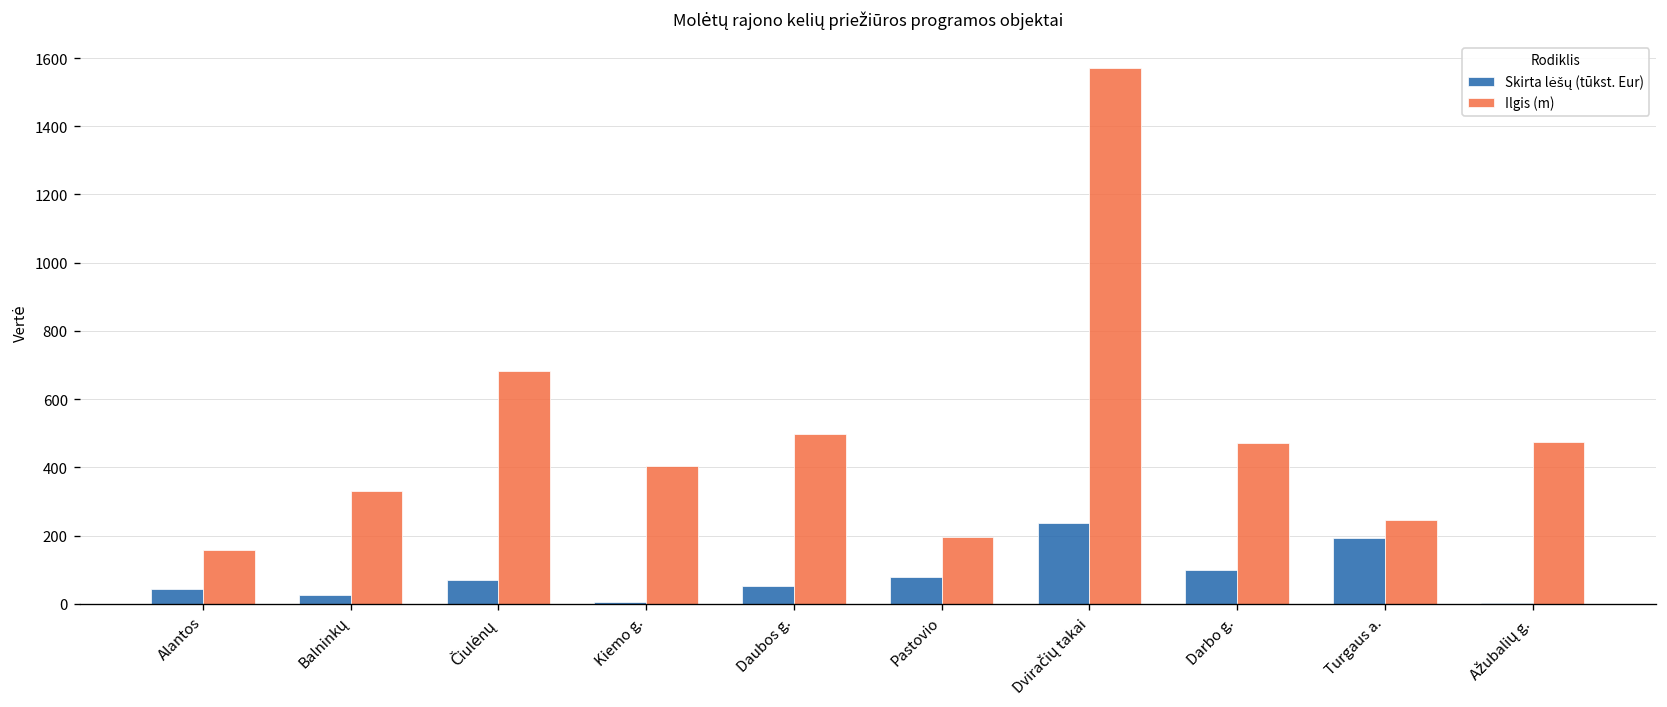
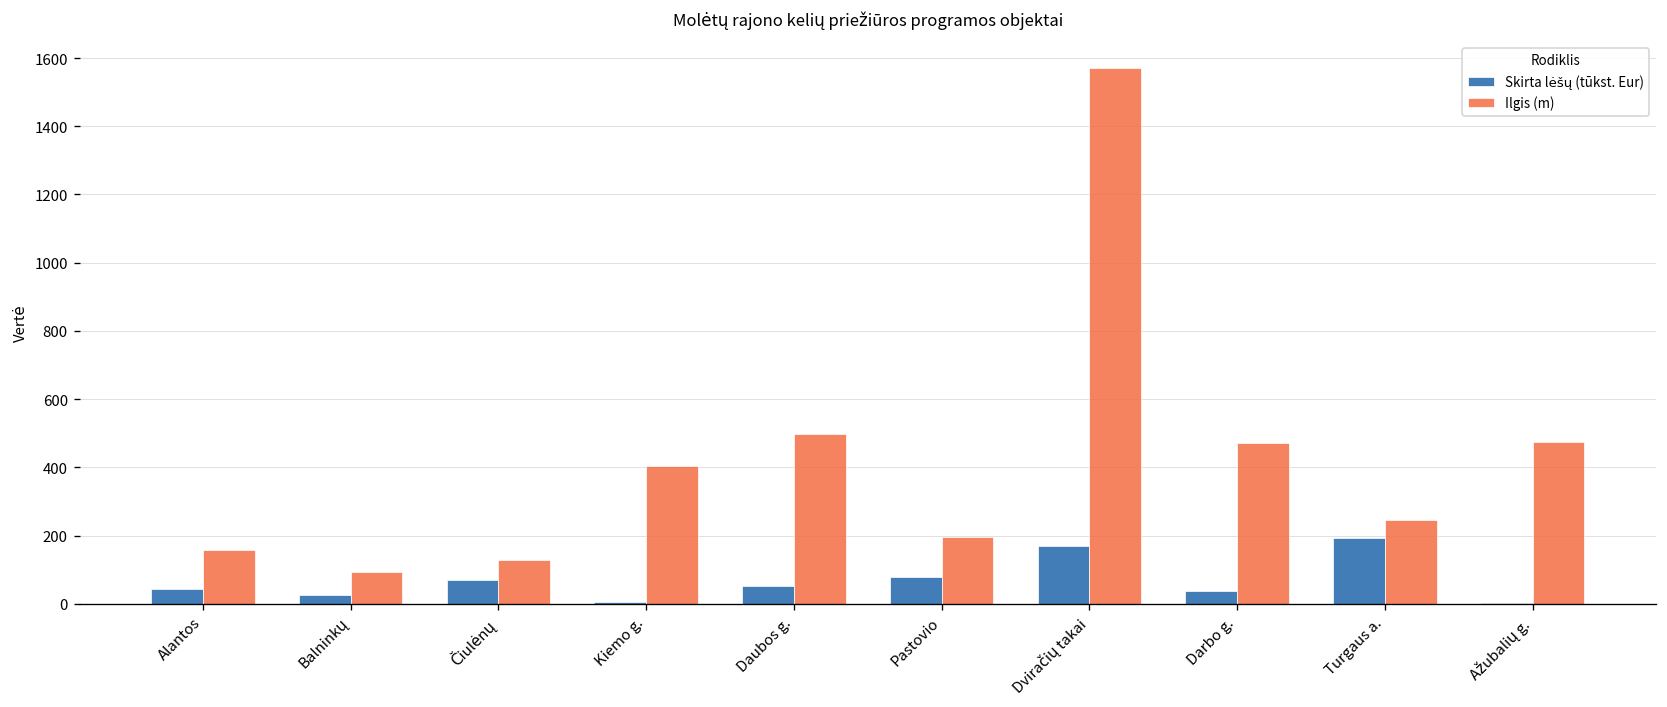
  {
    "Skirta lėšų (tūkst. Eur)": {
      "Alantos": 40,
      "Balninkų": 20,
      "Čiulėnų": 70,
      "Daubos g.": 50,
      "Pastovio": 80,
-     "Dviračių takai": 240,
-     "Darbo g.": 100,
+     "Dviračių takai": 170,
+     "Darbo g.": 40,
      "Turgaus a.": 190
    },
    "Ilgis (m)": {
      "Alantos": 160,
-     "Balninkų": 330,
-     "Čiulėnų": 680,
+     "Balninkų": 90,
+     "Čiulėnų": 130,
      "Kiemo g.": 400,
      "Daubos g.": 500,
      "Pastovio": 200,
      "Dviračių takai": 1570,
      "Darbo g.": 470,
      "Turgaus a.": 250,
      "Ažubalių g.": 480
    }
  }
